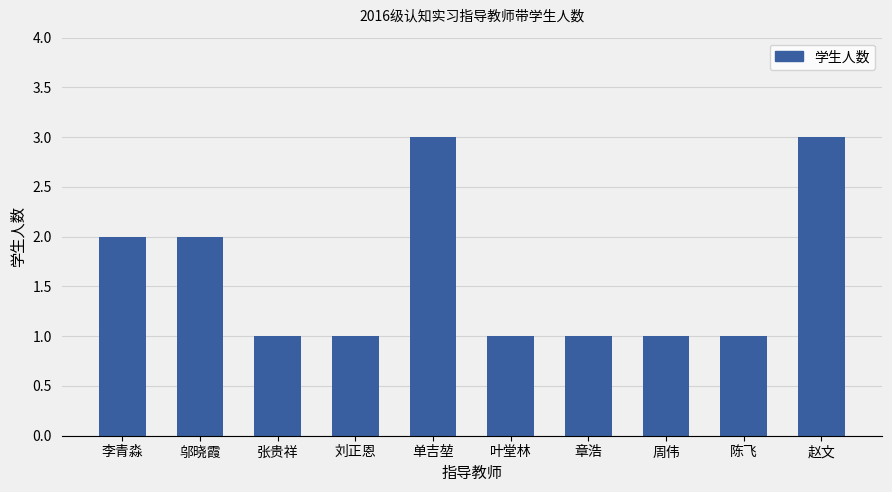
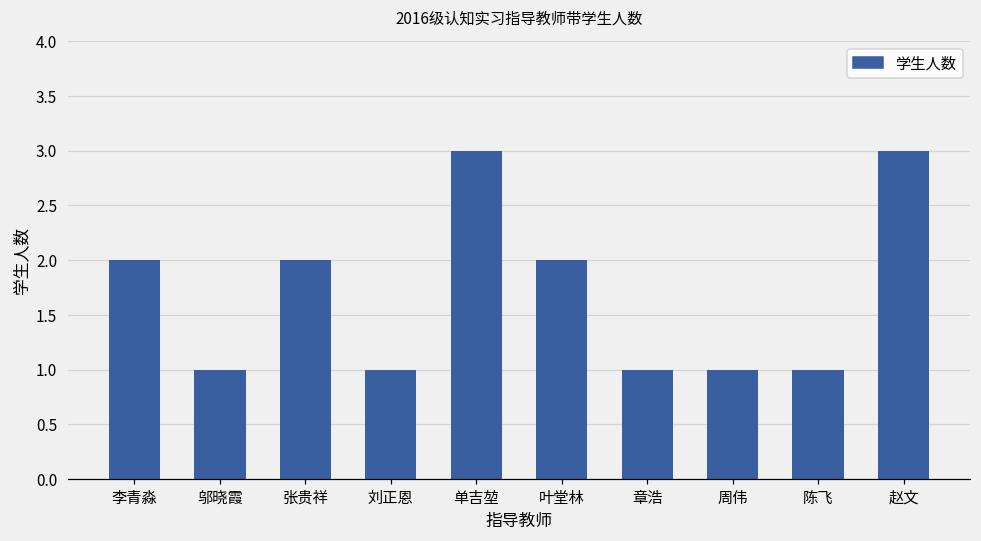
  {
    "李青淼": 2,
-   "邬晓霞": 2,
-   "张贵祥": 1,
+   "邬晓霞": 1,
+   "张贵祥": 2,
    "刘正恩": 1,
    "单吉堃": 3,
-   "叶堂林": 1,
+   "叶堂林": 2,
    "章浩": 1,
    "周伟": 1,
    "陈飞": 1,
    "赵文": 3
  }
